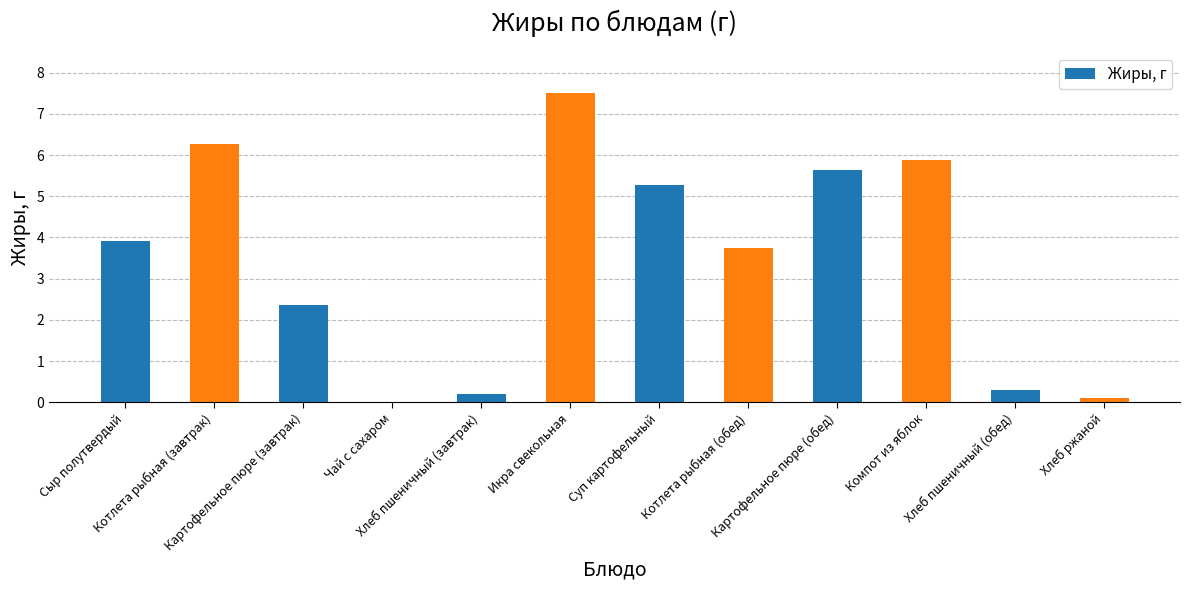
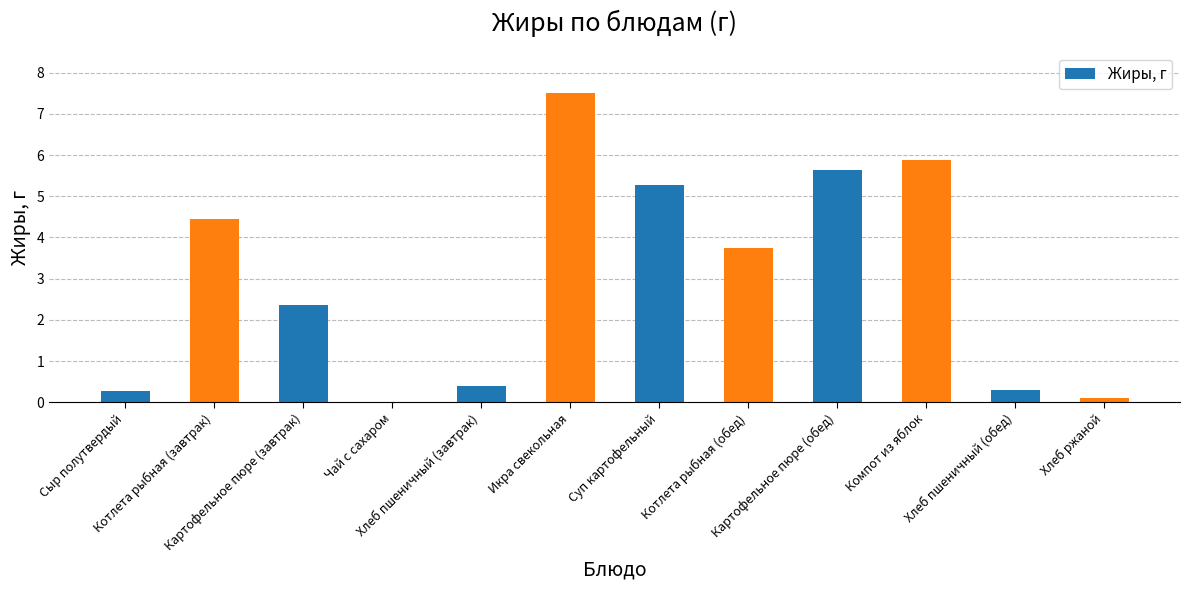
  {
-   "Сыр полутвердый": 3.9,
-   "Котлета рыбная (завтрак)": 6.3,
+   "Сыр полутвердый": 0.3,
+   "Котлета рыбная (завтрак)": 4.5,
    "Картофельное пюре (завтрак)": 2.4,
-   "Хлеб пшеничный (завтрак)": 0.2,
+   "Хлеб пшеничный (завтрак)": 0.4,
    "Икра свекольная": 7.5,
    "Суп картофельный": 5.3,
    "Котлета рыбная (обед)": 3.7,
    "Картофельное пюре (обед)": 5.7,
    "Компот из яблок": 5.9,
    "Хлеб пшеничный (обед)": 0.3,
    "Хлеб ржаной": 0.1
  }
